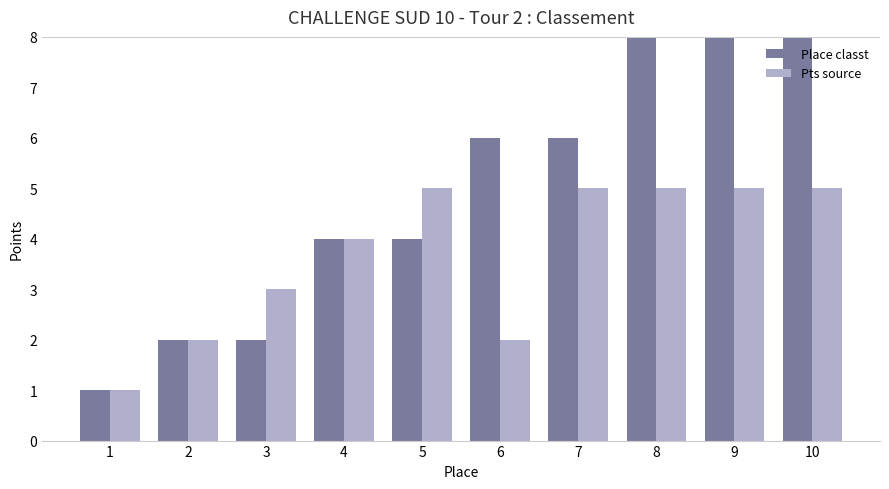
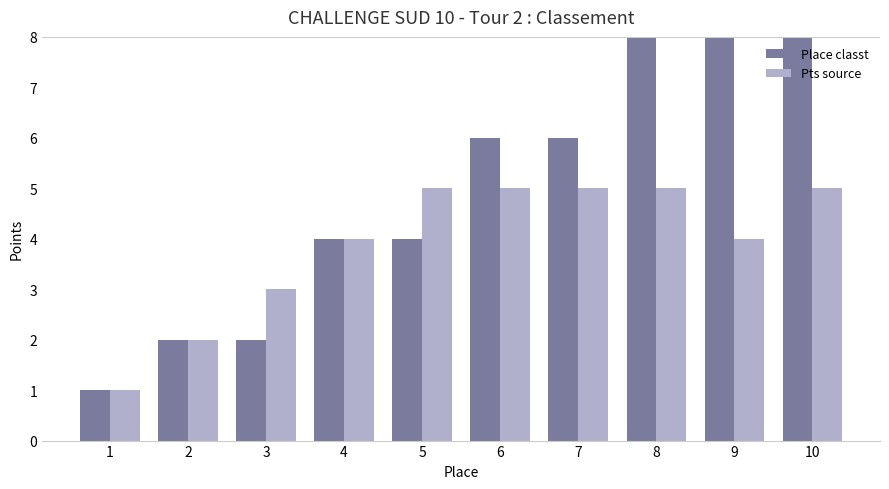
  {
    "Place classt": {
      "1": 1,
      "2": 2,
      "3": 2,
      "4": 4,
      "5": 4,
      "6": 6,
      "7": 6,
      "8": 8
    },
    "Pts source": {
      "1": 1,
      "2": 2,
      "3": 3,
      "4": 4,
      "5": 5,
-     "6": 2,
+     "6": 5,
      "7": 5,
      "8": 5,
-     "9": 5,
+     "9": 4,
      "10": 5
    }
  }
